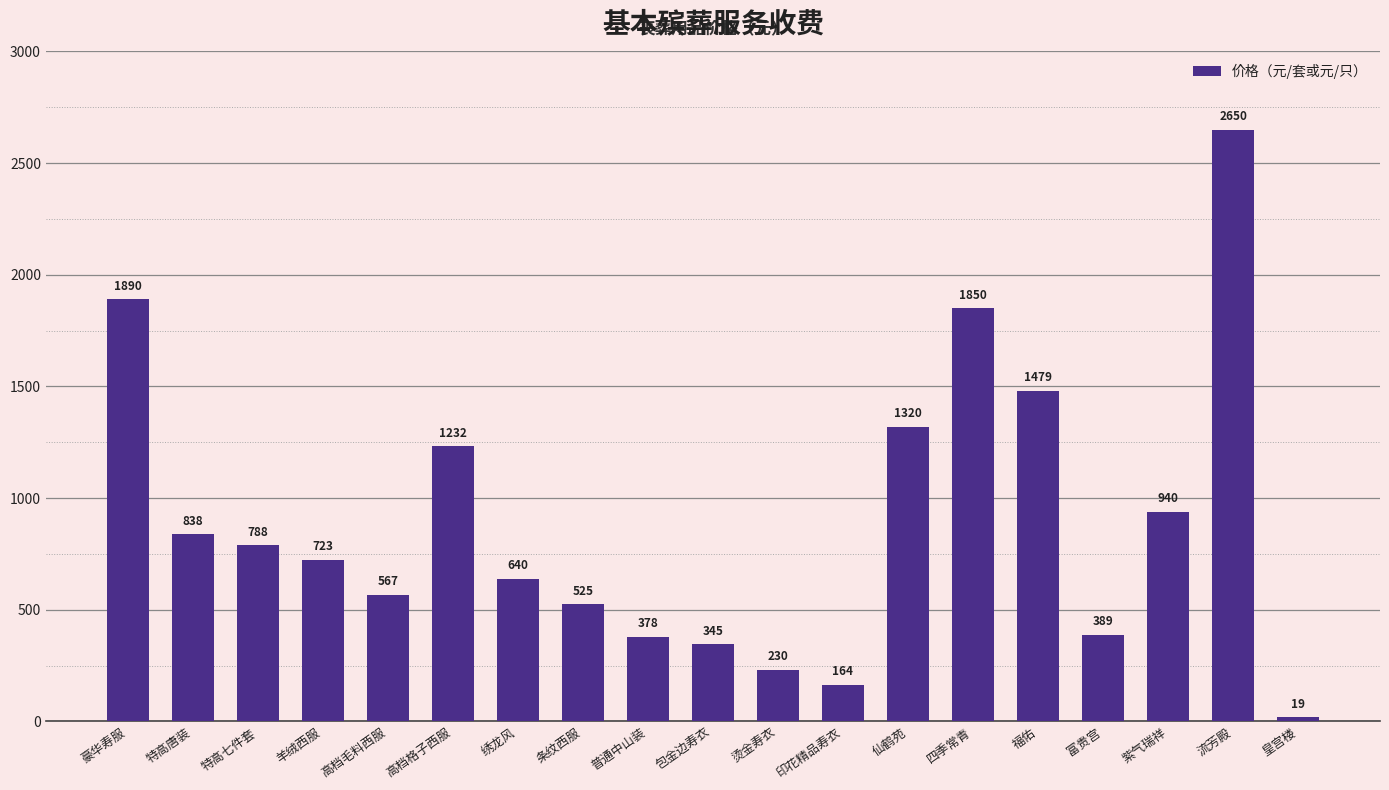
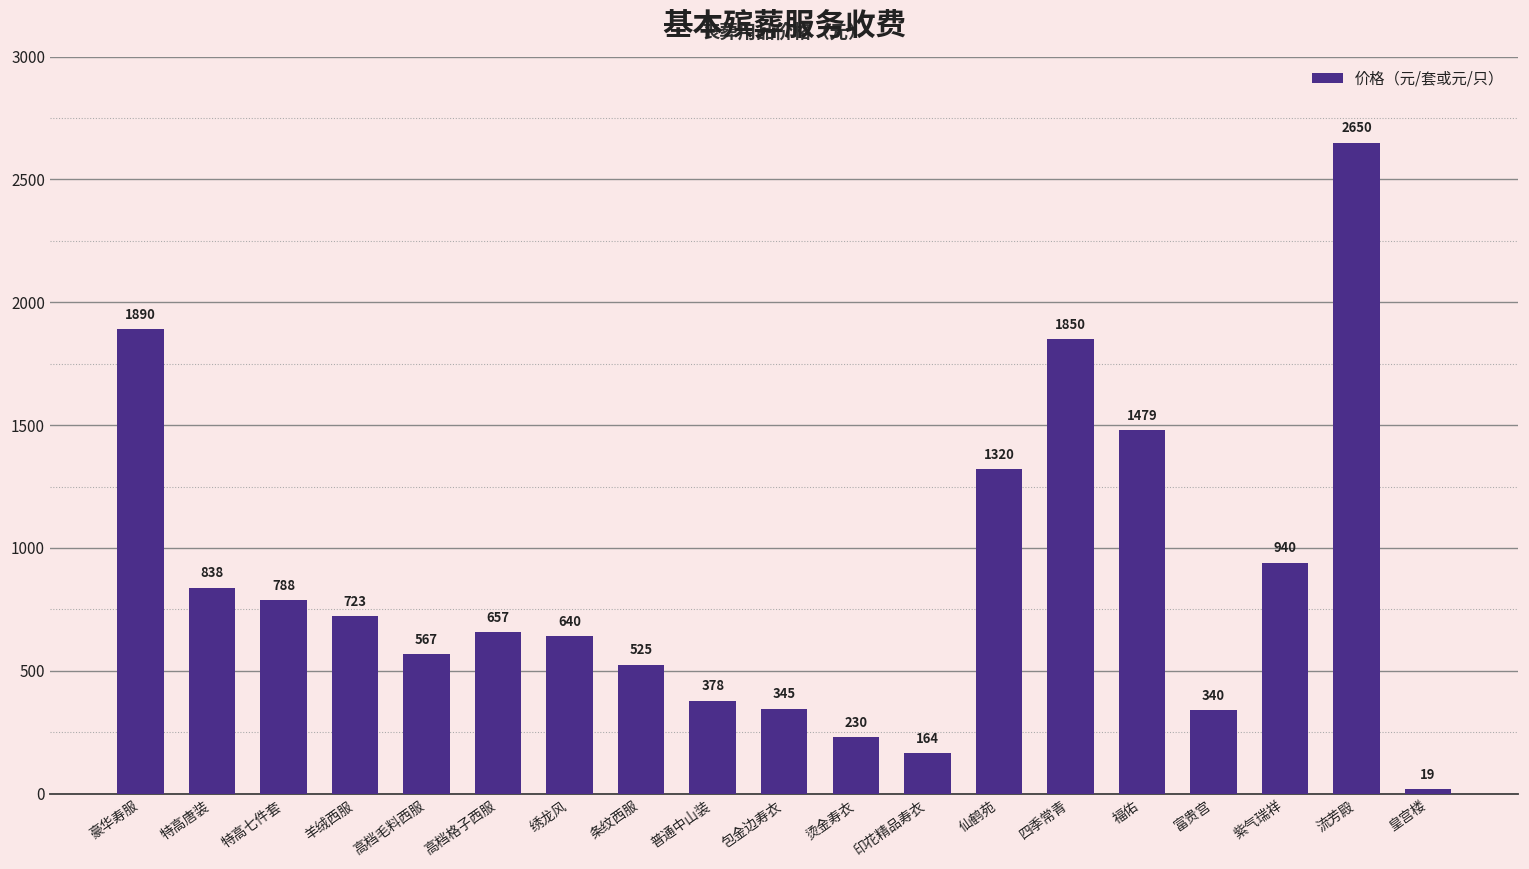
  {
    "豪华寿服": 1890,
    "特高唐装": 838,
    "特高七件套": 788,
    "羊绒西服": 723,
    "高档毛料西服": 567,
-   "高档格子西服": 1232,
+   "高档格子西服": 657,
    "绣龙风": 640,
    "条纹西服": 525,
    "普通中山装": 378,
    "包金边寿衣": 345,
    "烫金寿衣": 230,
    "印花精品寿衣": 164,
    "仙鹤苑": 1320,
    "四季常青": 1850,
    "福佑": 1479,
-   "富贵宫": 389,
+   "富贵宫": 340,
    "紫气瑞祥": 940,
    "流芳殿": 2650,
    "皇宫楼": 19
  }
